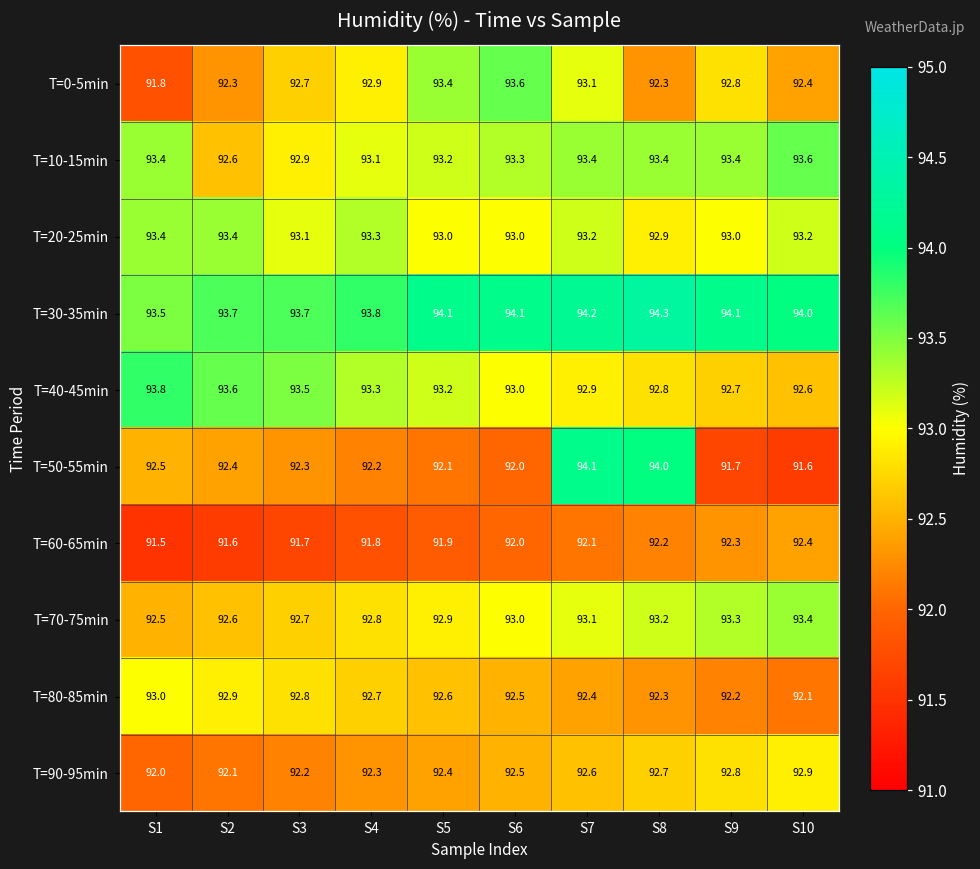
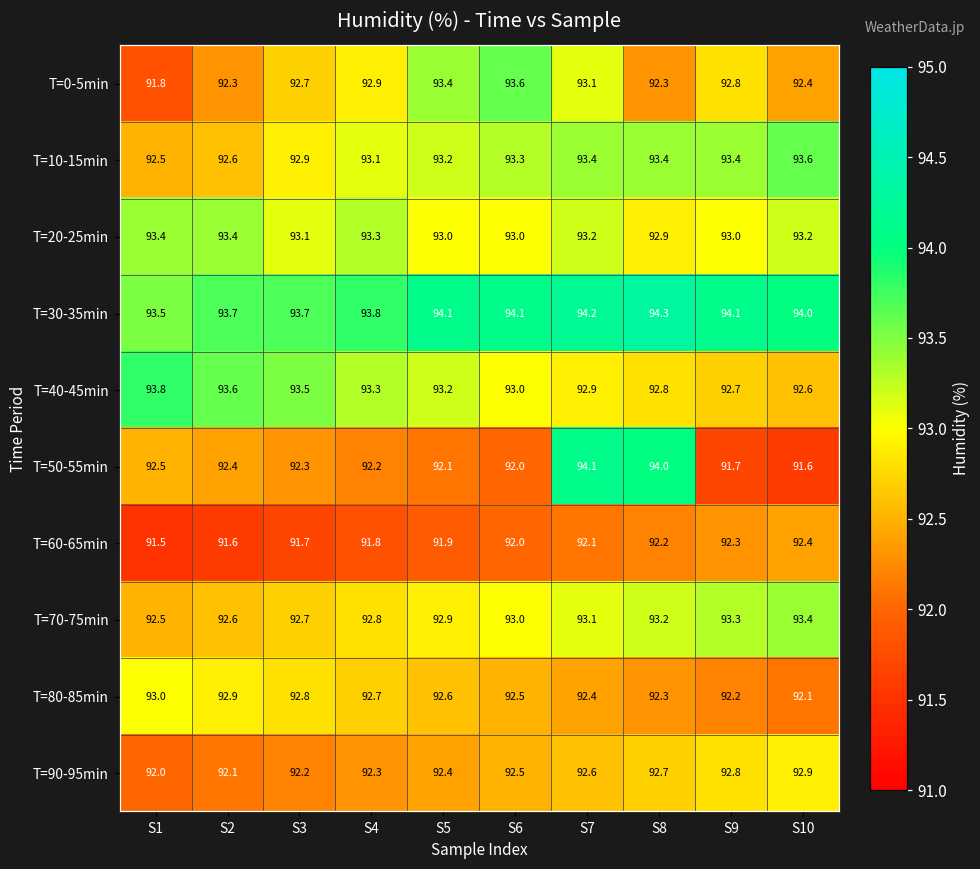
  {
    "T=0-5min": {
      "S1": 91.8,
      "S2": 92.3,
      "S3": 92.7,
      "S4": 92.9,
      "S5": 93.4,
      "S6": 93.6,
      "S7": 93.1,
      "S8": 92.3,
      "S9": 92.8,
      "S10": 92.4
    },
    "T=10-15min": {
-     "S1": 93.4,
+     "S1": 92.5,
      "S2": 92.6,
      "S3": 92.9,
      "S4": 93.1,
      "S5": 93.2,
      "S6": 93.3,
      "S7": 93.4,
      "S8": 93.4,
      "S9": 93.4,
      "S10": 93.6
    },
    "T=20-25min": {
      "S1": 93.4,
      "S2": 93.4,
      "S3": 93.1,
      "S4": 93.3,
      "S5": 93.0,
      "S6": 93.0,
      "S7": 93.2,
      "S8": 92.9,
      "S9": 93.0,
      "S10": 93.2
    },
    "T=30-35min": {
      "S1": 93.5,
      "S2": 93.7,
      "S3": 93.7,
      "S4": 93.8,
      "S5": 94.1,
      "S6": 94.1,
      "S7": 94.2,
      "S8": 94.3,
      "S9": 94.1,
      "S10": 94.0
    },
    "T=40-45min": {
      "S1": 93.8,
      "S2": 93.6,
      "S3": 93.5,
      "S4": 93.3,
      "S5": 93.2,
      "S6": 93.0,
      "S7": 92.9,
      "S8": 92.8,
      "S9": 92.7,
      "S10": 92.6
    },
    "T=50-55min": {
      "S1": 92.5,
      "S2": 92.4,
      "S3": 92.3,
      "S4": 92.2,
      "S5": 92.1,
      "S6": 92.0,
      "S7": 94.1,
      "S8": 94.0,
      "S9": 91.7,
      "S10": 91.6
    },
    "T=60-65min": {
      "S1": 91.5,
      "S2": 91.6,
      "S3": 91.7,
      "S4": 91.8,
      "S5": 91.9,
      "S6": 92.0,
      "S7": 92.1,
      "S8": 92.2,
      "S9": 92.3,
      "S10": 92.4
    },
    "T=70-75min": {
      "S1": 92.5,
      "S2": 92.6,
      "S3": 92.7,
      "S4": 92.8,
      "S5": 92.9,
      "S6": 93.0,
      "S7": 93.1,
      "S8": 93.2,
      "S9": 93.3,
      "S10": 93.4
    },
    "T=80-85min": {
      "S1": 93.0,
      "S2": 92.9,
      "S3": 92.8,
      "S4": 92.7,
      "S5": 92.6,
      "S6": 92.5,
      "S7": 92.4,
      "S8": 92.3,
      "S9": 92.2,
      "S10": 92.1
    },
    "T=90-95min": {
      "S1": 92.0,
      "S2": 92.1,
      "S3": 92.2,
      "S4": 92.3,
      "S5": 92.4,
      "S6": 92.5,
      "S7": 92.6,
      "S8": 92.7,
      "S9": 92.8,
      "S10": 92.9
    }
  }
